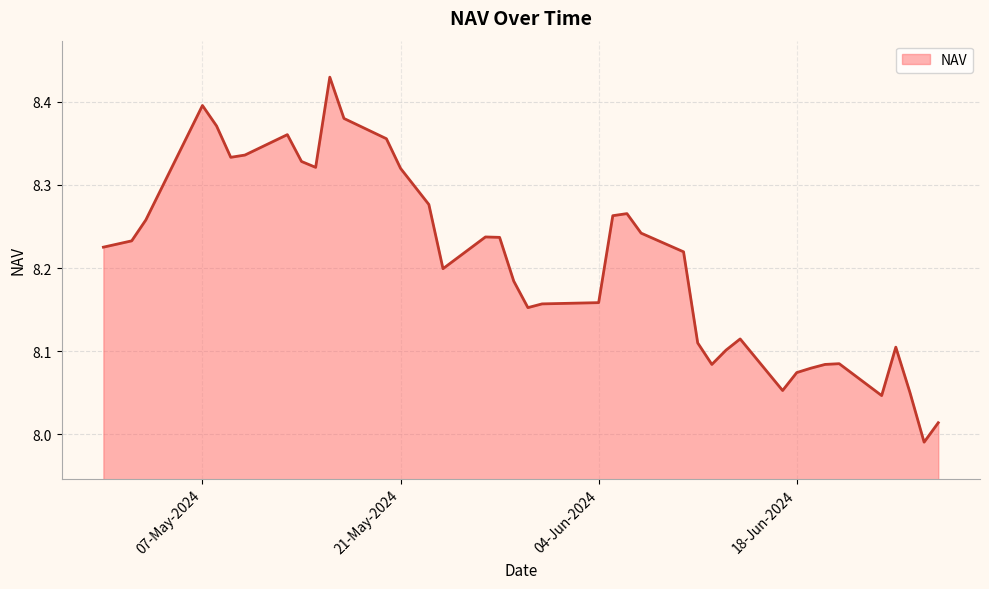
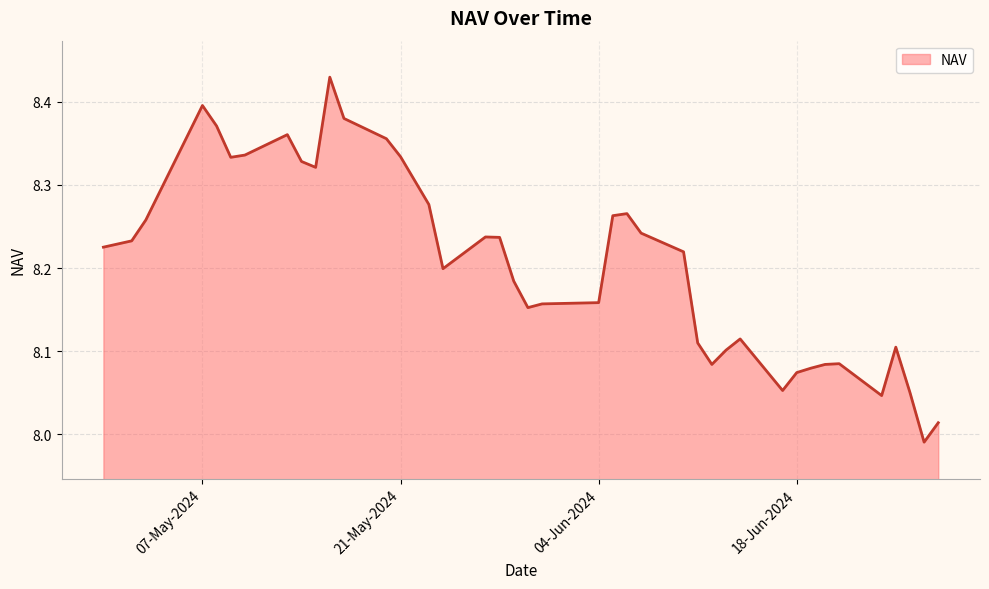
  {
    "07-May-2024": 8.40,
-   "21-May-2024": 8.32,
+   "21-May-2024": 8.33,
    "04-Jun-2024": 8.16,
    "18-Jun-2024": 8.07
  }
